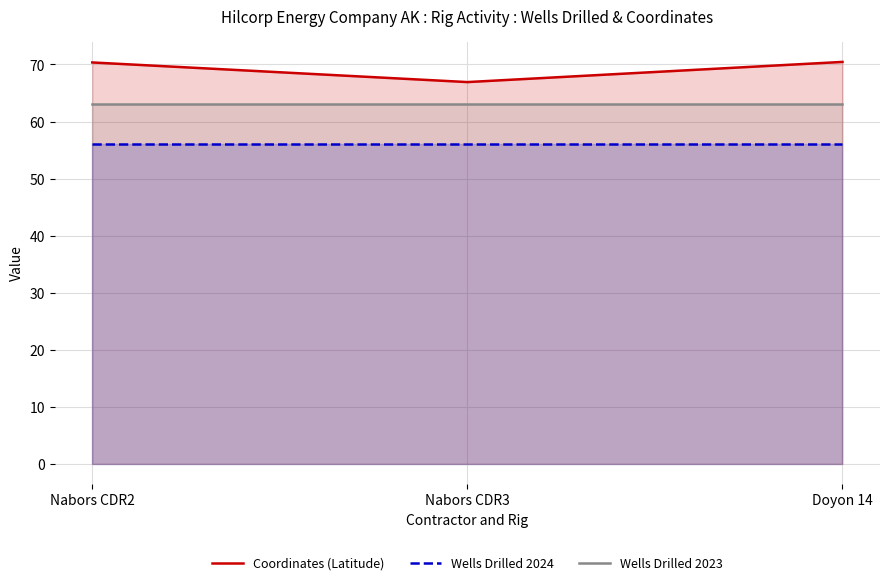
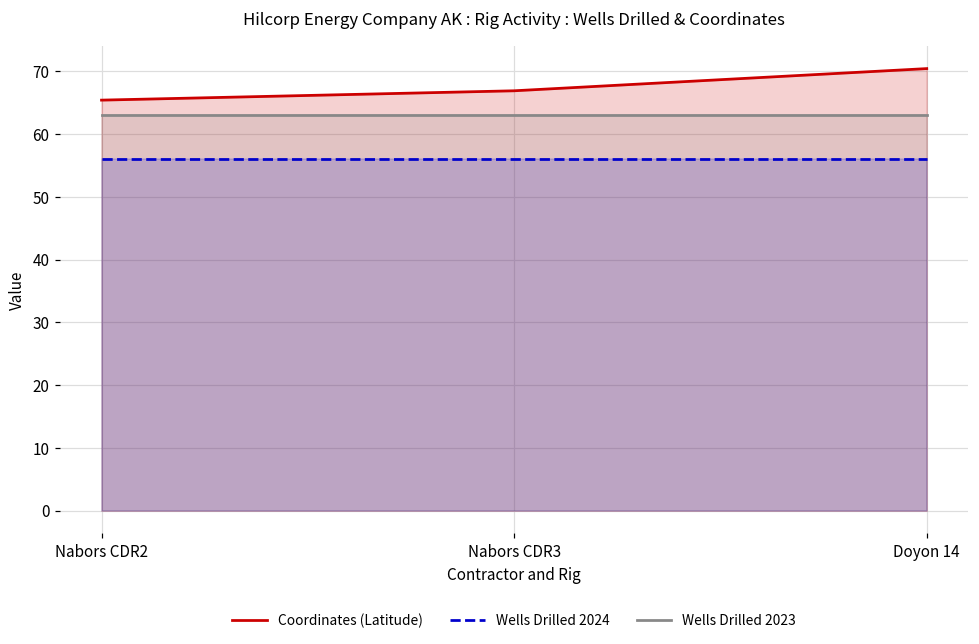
  {
    "Coordinates (Latitude)": {
-     "Nabors CDR2": 70,
+     "Nabors CDR2": 65,
      "Nabors CDR3": 67,
      "Doyon 14": 70
    },
    "Wells Drilled 2024": {
      "Nabors CDR2": 56,
      "Nabors CDR3": 56,
      "Doyon 14": 56
    },
    "Wells Drilled 2023": {
      "Nabors CDR2": 63,
      "Nabors CDR3": 63,
      "Doyon 14": 63
    }
  }
